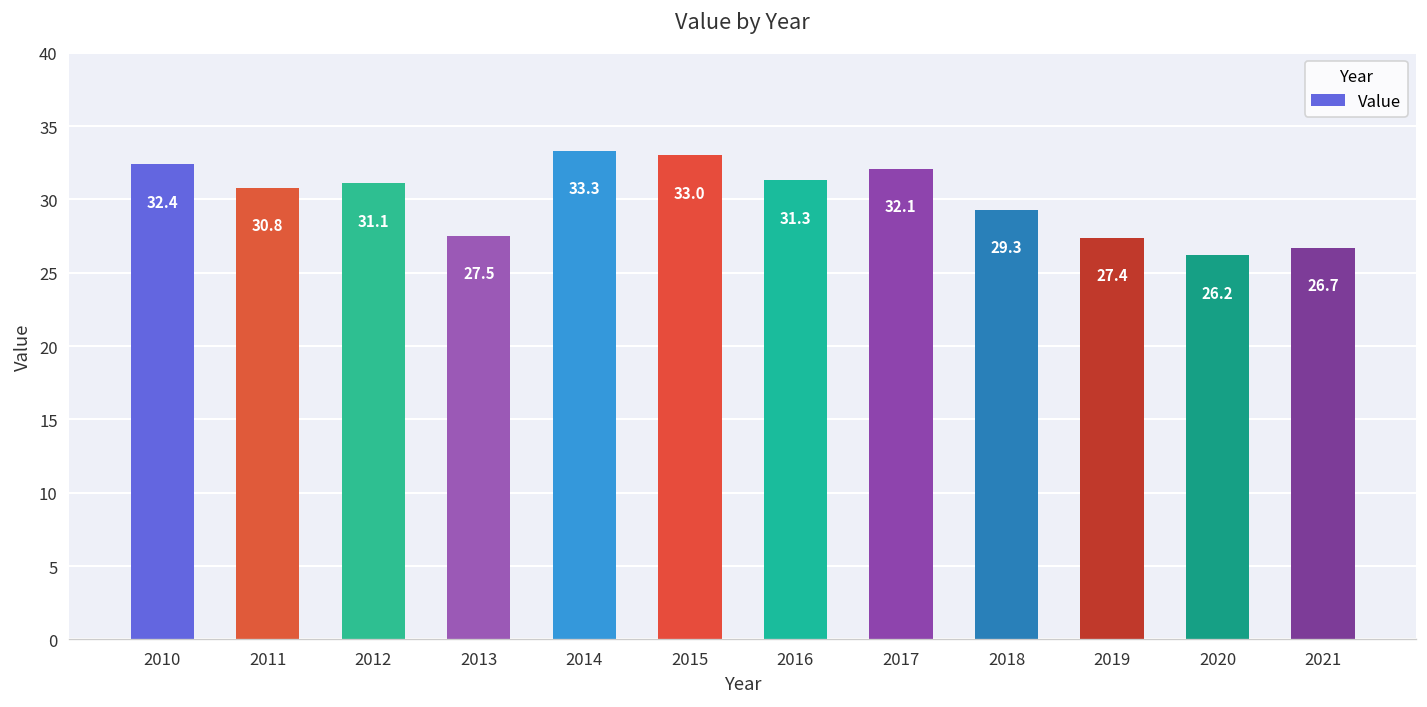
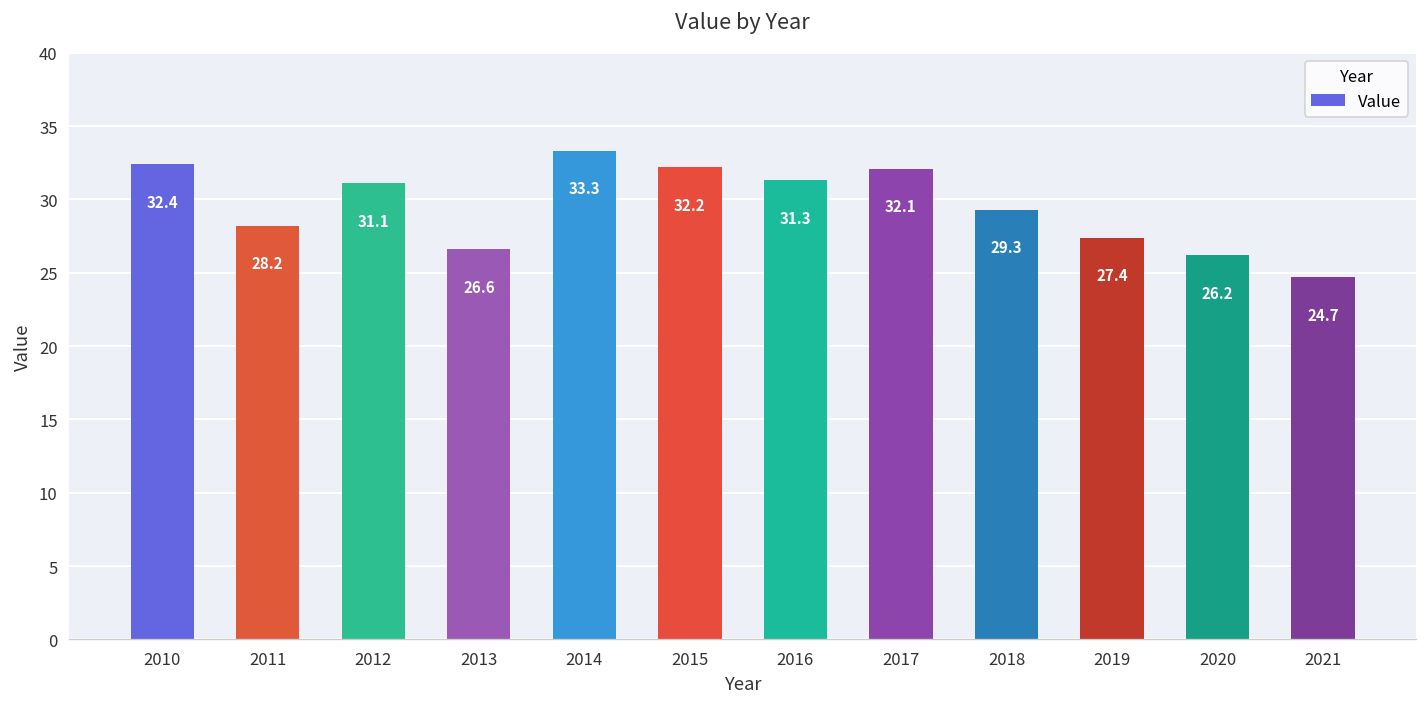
  {
    "2010": 32.4,
-   "2011": 30.8,
+   "2011": 28.2,
    "2012": 31.1,
-   "2013": 27.5,
+   "2013": 26.6,
    "2014": 33.3,
-   "2015": 33.0,
+   "2015": 32.2,
    "2016": 31.3,
    "2017": 32.1,
    "2018": 29.3,
    "2019": 27.4,
    "2020": 26.2,
-   "2021": 26.7
+   "2021": 24.7
  }
